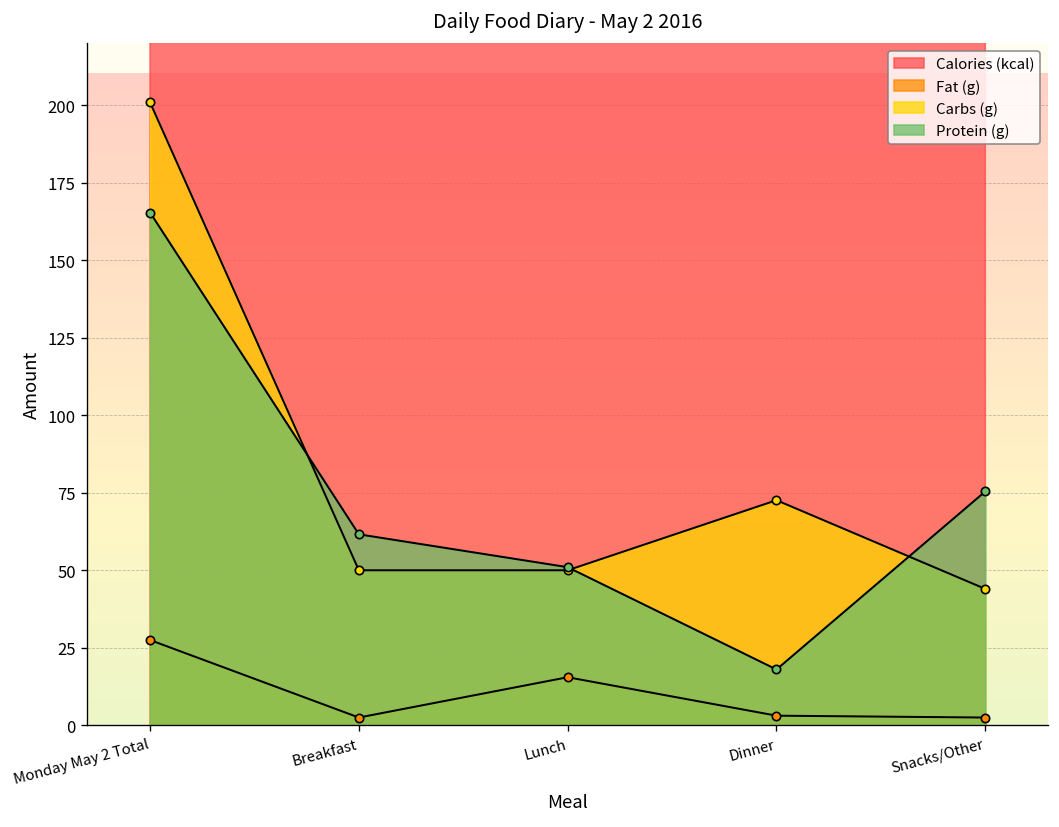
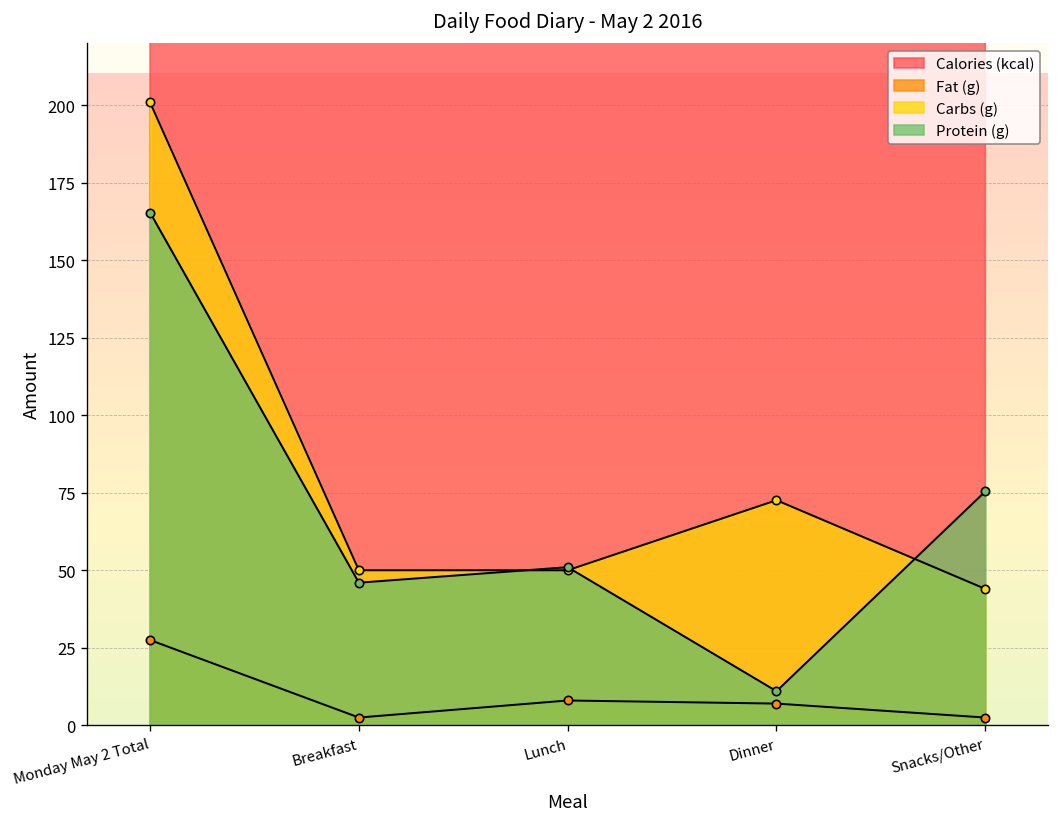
  {
    "Fat (g)": {
      "Monday May 2 Total": 28,
      "Breakfast": 3,
-     "Lunch": 16,
-     "Dinner": 3,
+     "Lunch": 8,
+     "Dinner": 7,
      "Snacks/Other": 3
    },
    "Carbs (g)": {
      "Monday May 2 Total": 201,
      "Breakfast": 50,
      "Lunch": 50,
      "Dinner": 73,
      "Snacks/Other": 44
    },
    "Protein (g)": {
      "Monday May 2 Total": 165,
-     "Breakfast": 62,
+     "Breakfast": 46,
      "Lunch": 51,
-     "Dinner": 18,
+     "Dinner": 11,
      "Snacks/Other": 75
    }
  }
